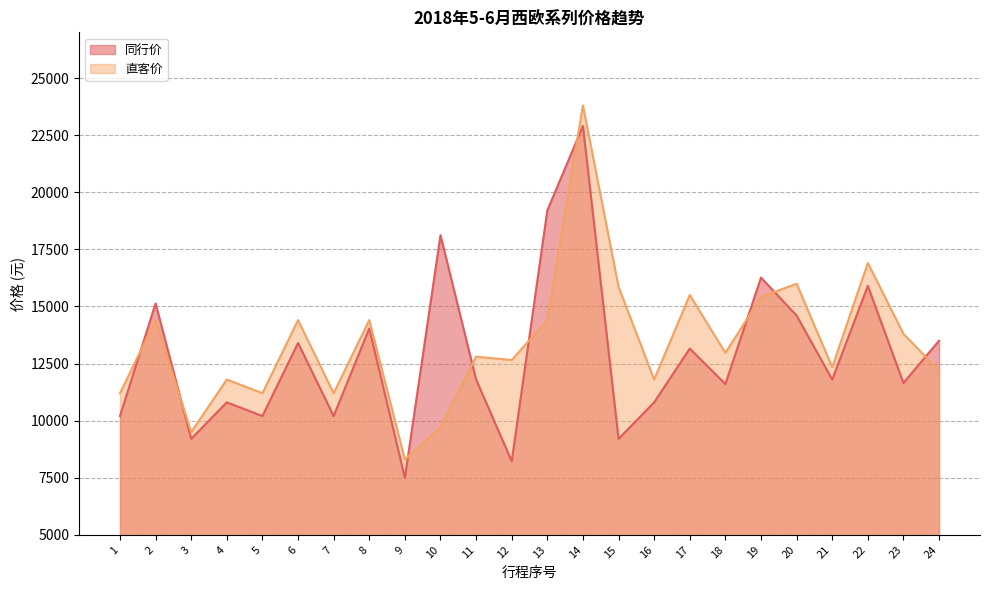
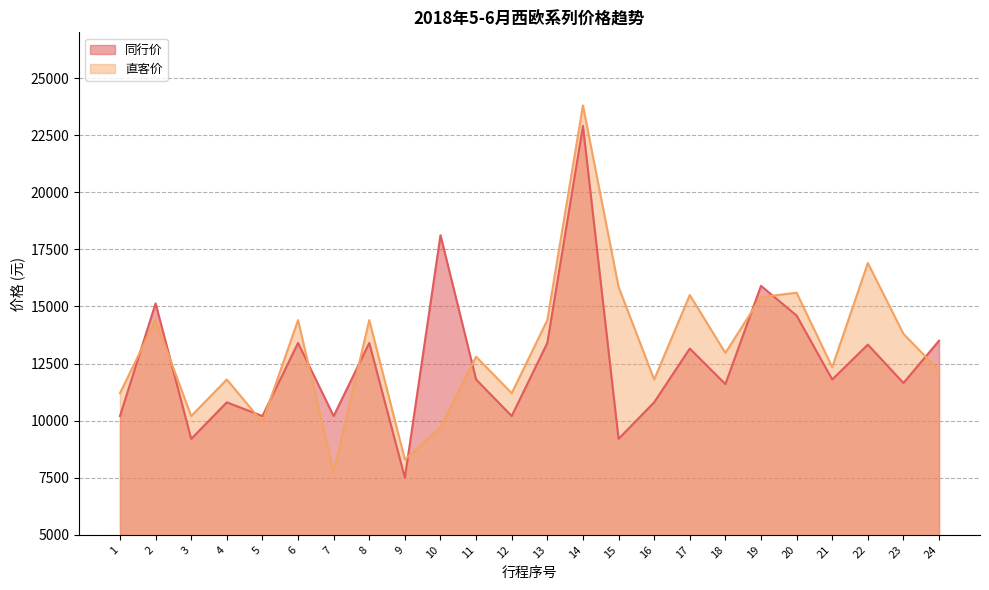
  {
    "同行价": {
      "1": 10200,
      "2": 15100,
      "3": 9200,
      "4": 10800,
      "5": 10200,
      "6": 13400,
      "7": 10200,
-     "8": 14000,
+     "8": 13400,
      "9": 7500,
      "10": 18100,
      "11": 11800,
-     "12": 8200,
-     "13": 19200,
+     "12": 10200,
+     "13": 13400,
      "14": 22900,
      "15": 9200,
      "16": 10800,
      "17": 13200,
      "18": 11600,
-     "19": 16300,
+     "19": 15900,
      "20": 14600,
      "21": 11800,
-     "22": 15900,
+     "22": 13300,
      "23": 11600,
      "24": 13500
    },
    "直客价": {
      "1": 11200,
      "2": 14400,
-     "3": 9500,
+     "3": 10200,
      "4": 11800,
-     "5": 11200,
+     "5": 9900,
      "6": 14400,
-     "7": 11200,
+     "7": 7700,
      "8": 14400,
      "9": 8300,
      "10": 9700,
      "11": 12800,
-     "12": 12700,
+     "12": 11200,
      "13": 14400,
      "14": 23800,
      "15": 15900,
      "16": 11800,
      "17": 15500,
      "18": 13000,
      "19": 15400,
-     "20": 16000,
+     "20": 15600,
      "21": 12300,
      "22": 16900,
      "23": 13800,
      "24": 12200
    }
  }
